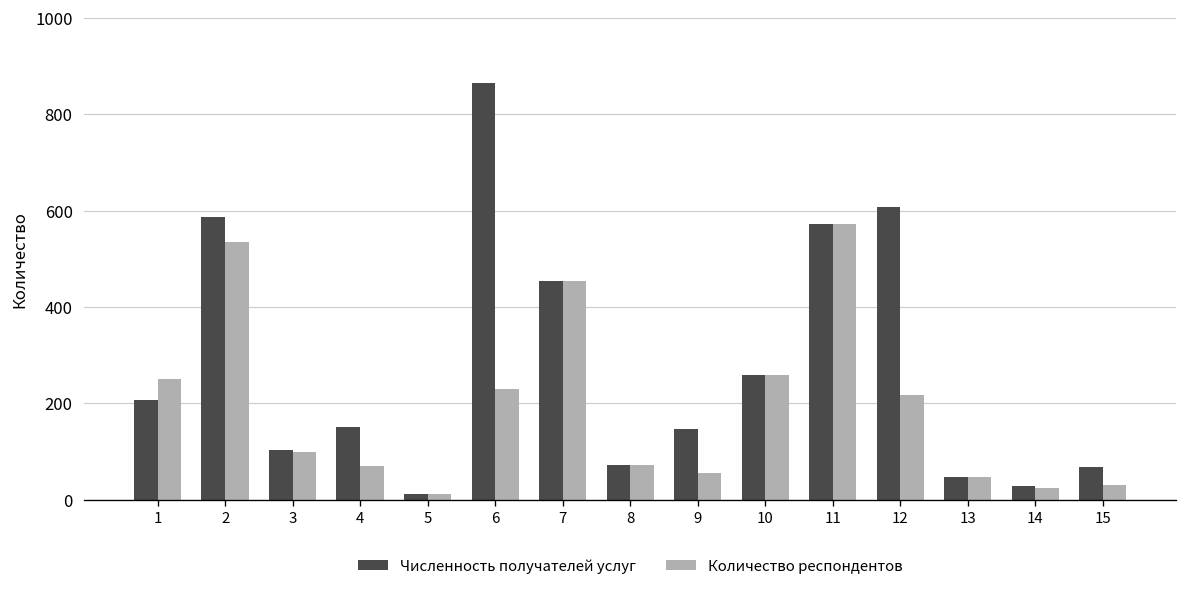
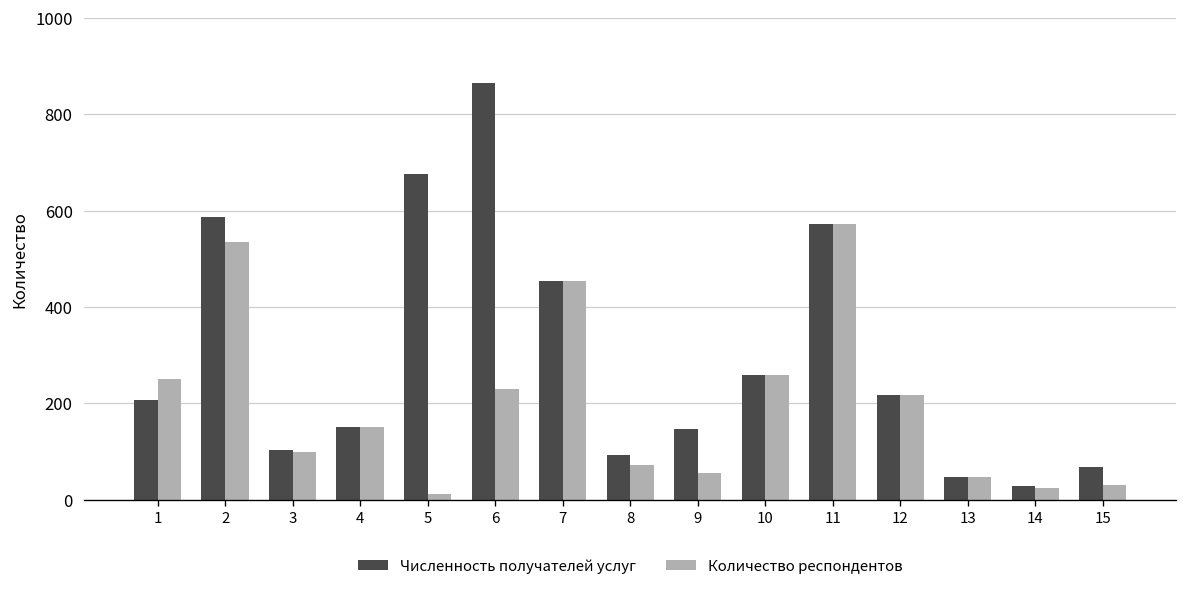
  {
    "Численность получателей услуг": {
      "1": 210,
      "2": 590,
      "3": 100,
      "4": 150,
-     "5": 10,
+     "5": 680,
      "6": 870,
      "7": 460,
-     "8": 70,
+     "8": 90,
      "9": 150,
      "10": 260,
      "11": 570,
-     "12": 610,
+     "12": 220,
      "13": 50,
      "14": 30,
      "15": 70
    },
    "Количество респондентов": {
      "1": 250,
      "2": 540,
      "3": 100,
-     "4": 70,
+     "4": 150,
      "5": 10,
      "6": 230,
      "7": 460,
      "8": 70,
      "9": 60,
      "10": 260,
      "11": 570,
      "12": 220,
      "13": 50,
      "14": 20,
      "15": 30
    }
  }
